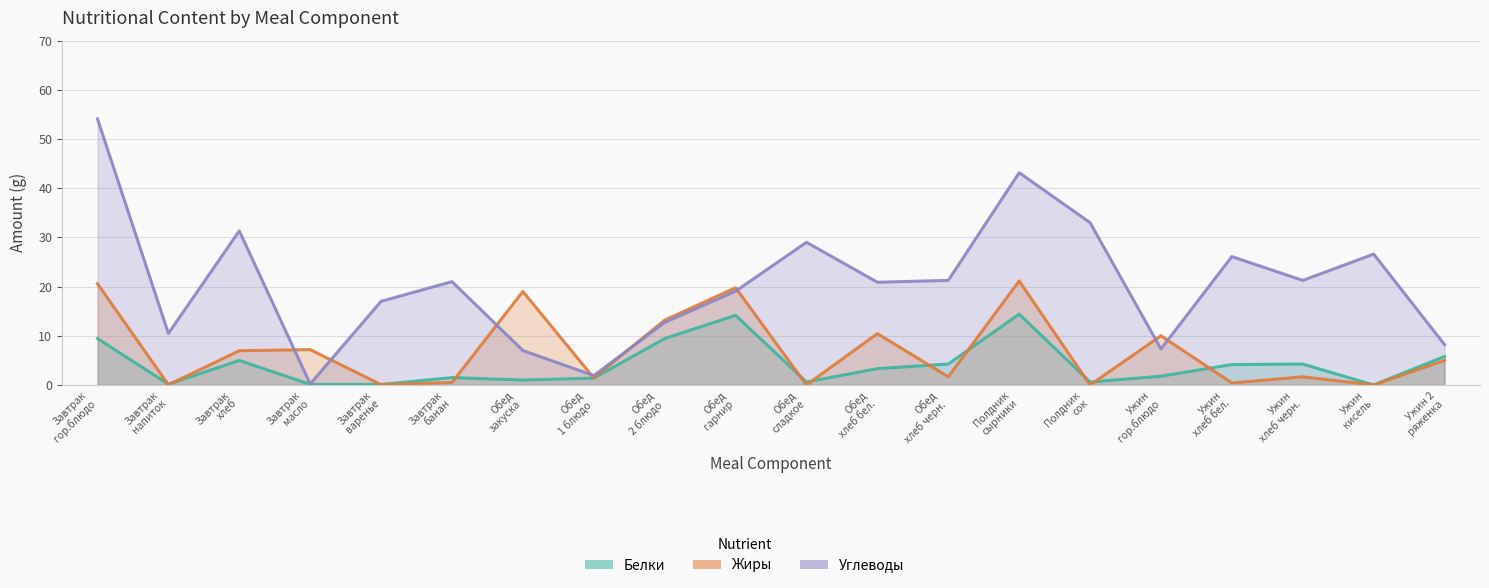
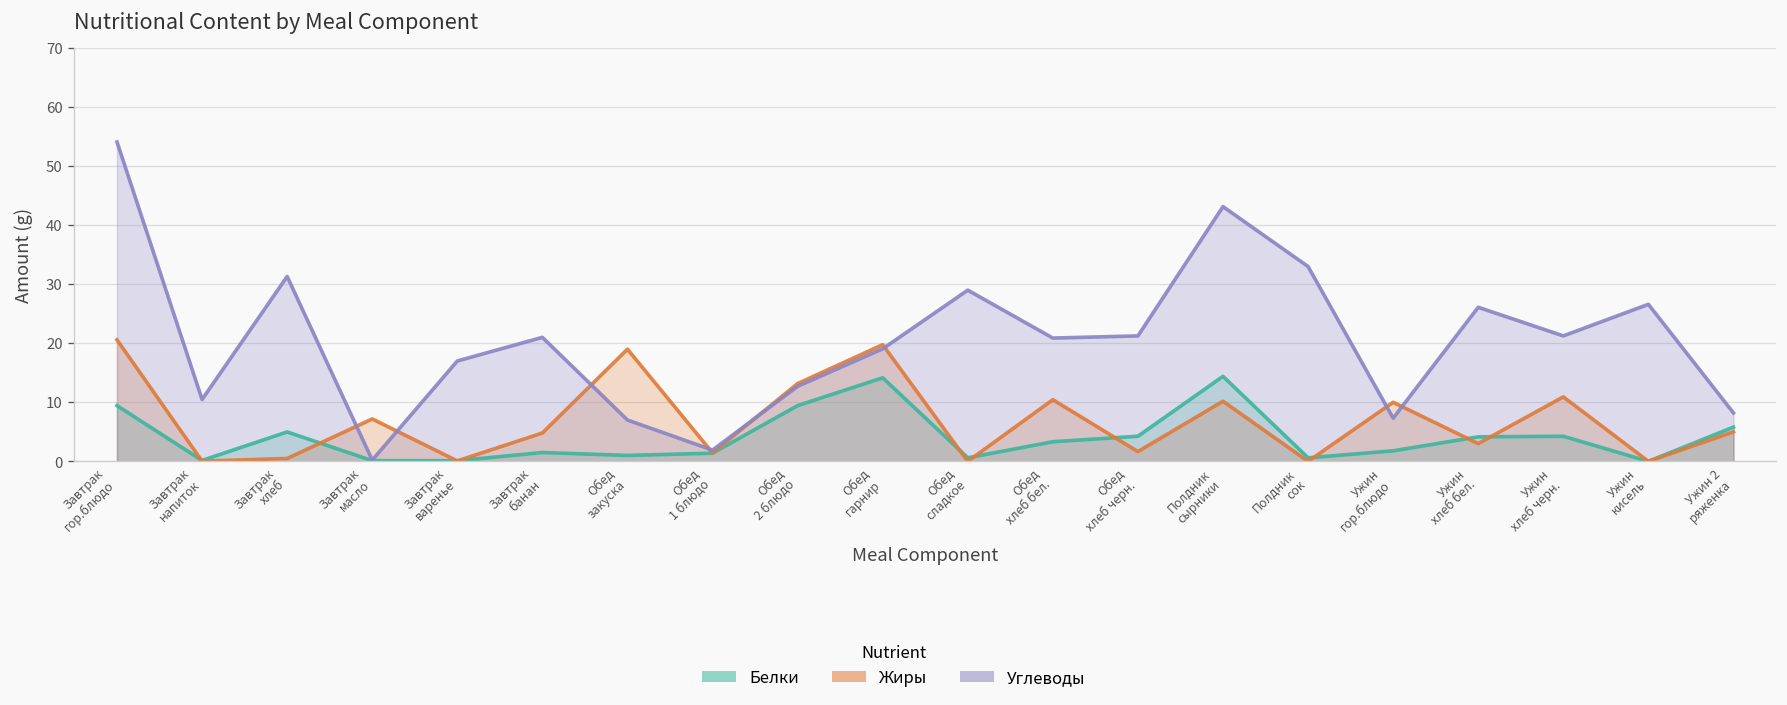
  {
    "Жиры": {
      "Завтрак гор.блюдо": 21,
-     "Завтрак хлеб": 7,
+     "Завтрак хлеб": 0,
      "Завтрак масло": 7,
-     "Завтрак банан": 1,
+     "Завтрак банан": 5,
      "Обед закуска": 19,
      "Обед гарнир": 20,
      "Обед сладкое": 0,
      "Обед хлеб бел.": 10,
      "Обед хлеб черн.": 2,
-     "Полдник сырники": 21,
+     "Полдник сырники": 10,
      "Полдник сок": 0,
      "Ужин гор.блюдо": 10,
-     "Ужин хлеб бел.": 0,
-     "Ужин хлеб черн.": 2,
+     "Ужин хлеб бел.": 3,
+     "Ужин хлеб черн.": 11,
      "Ужин 2 ряженка": 5
    }
  }
